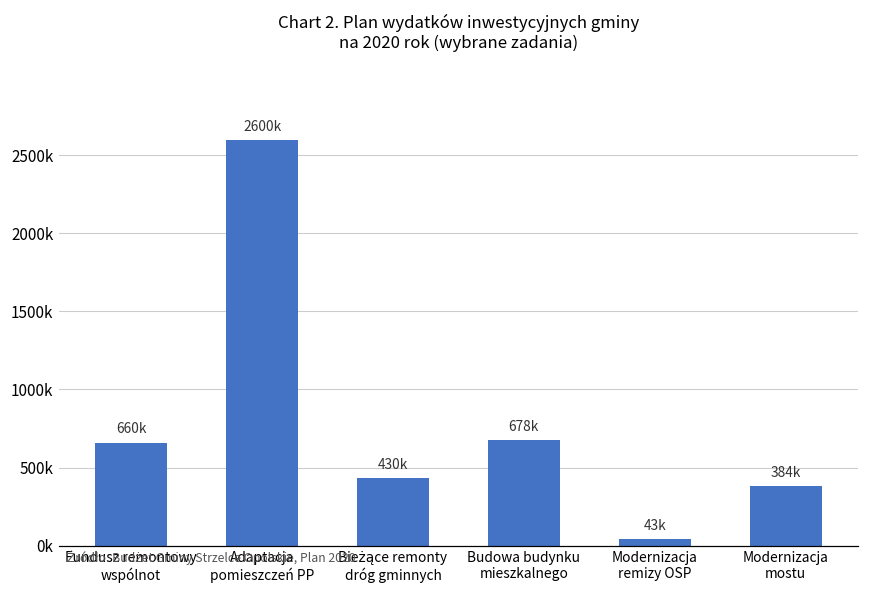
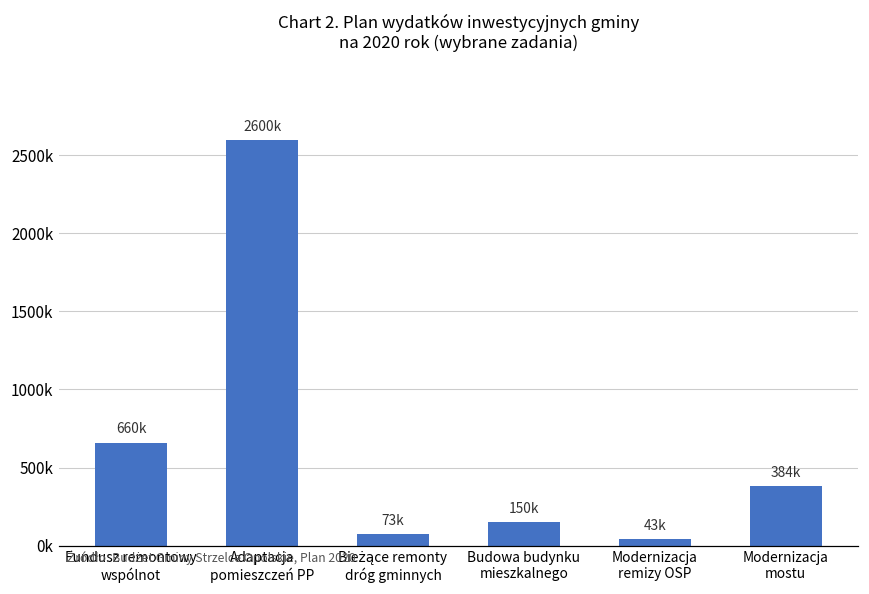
  {
    "Fundusz remontowy wspólnot": "660k",
    "Adaptacja pomieszczeń PP": "2600k",
-   "Bieżące remonty dróg gminnych": "430k",
-   "Budowa budynku mieszkalnego": "678k",
+   "Bieżące remonty dróg gminnych": "73k",
+   "Budowa budynku mieszkalnego": "150k",
    "Modernizacja remizy OSP": "43k",
    "Modernizacja mostu": "384k"
  }
